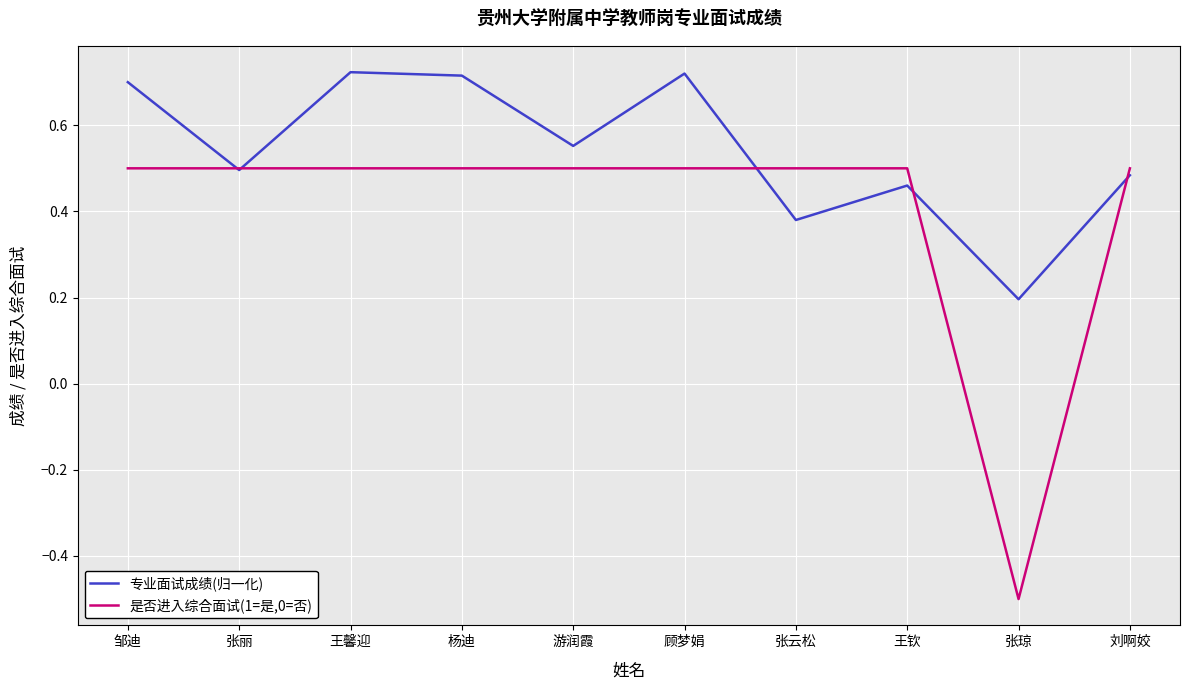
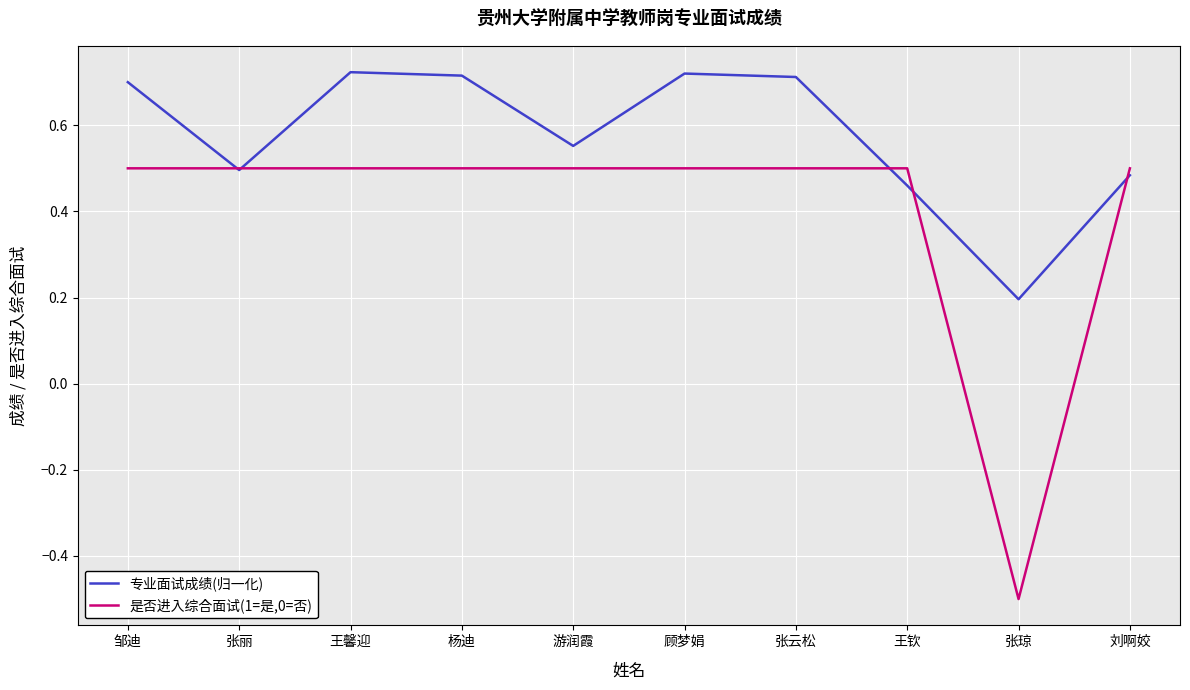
  {
    "专业面试成绩(归一化)": {
      "邹迪": 0.70,
      "王馨迎": 0.72,
      "杨迪": 0.72,
      "游润霞": 0.55,
      "顾梦娟": 0.72,
-     "张云松": 0.38,
+     "张云松": 0.71,
      "王钦": 0.46,
      "张琼": 0.20,
      "刘啊姣": 0.48
    },
    "是否进入综合面试(1=是,0=否)": {
      "邹迪": 0.50,
      "王馨迎": 0.50,
      "杨迪": 0.50,
      "游润霞": 0.50,
      "顾梦娟": 0.50,
      "张云松": 0.50,
      "王钦": 0.50,
      "张琼": -0.50,
      "刘啊姣": 0.50
    }
  }
